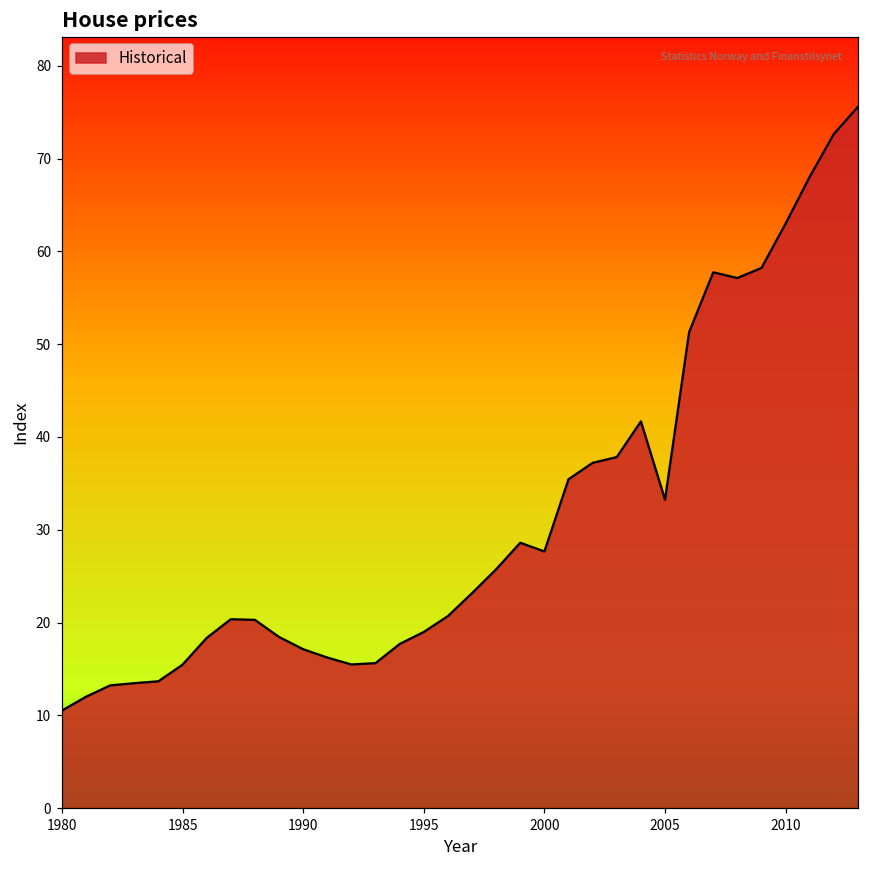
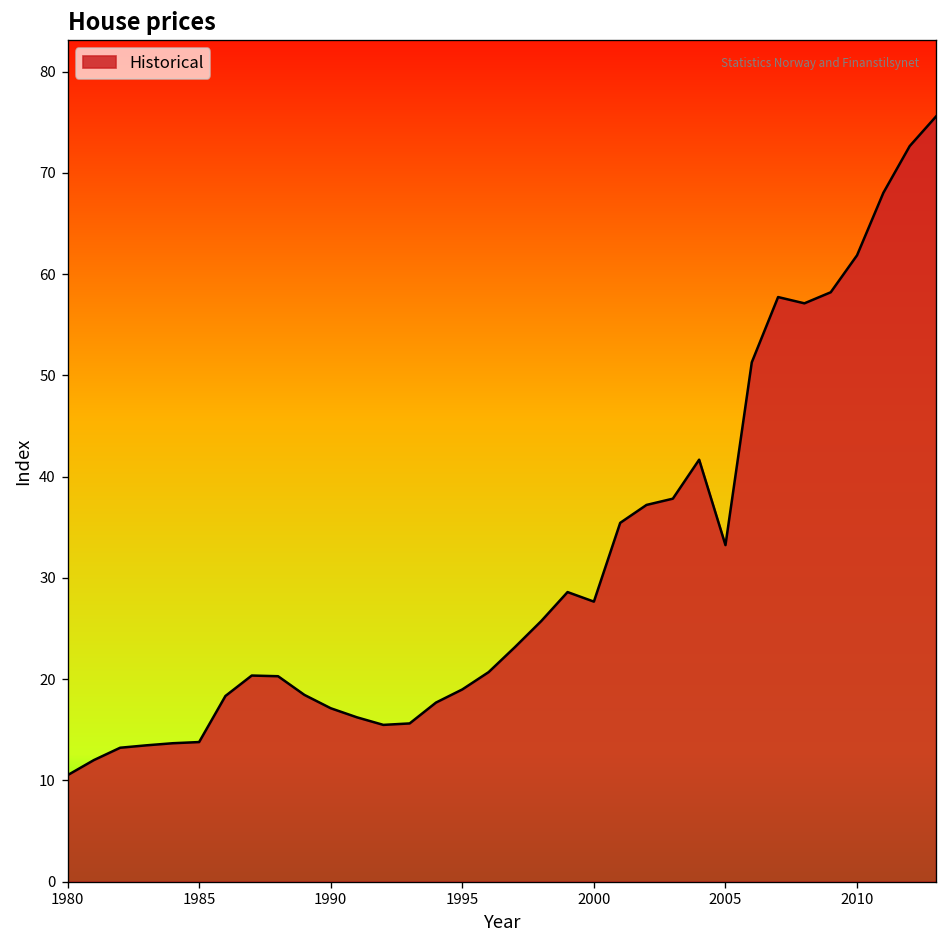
  {
    "1980": 11,
-   "1985": 15,
+   "1985": 14,
    "1990": 17,
    "1995": 19,
    "2000": 28,
    "2005": 33,
-   "2010": 63
+   "2010": 62
  }
